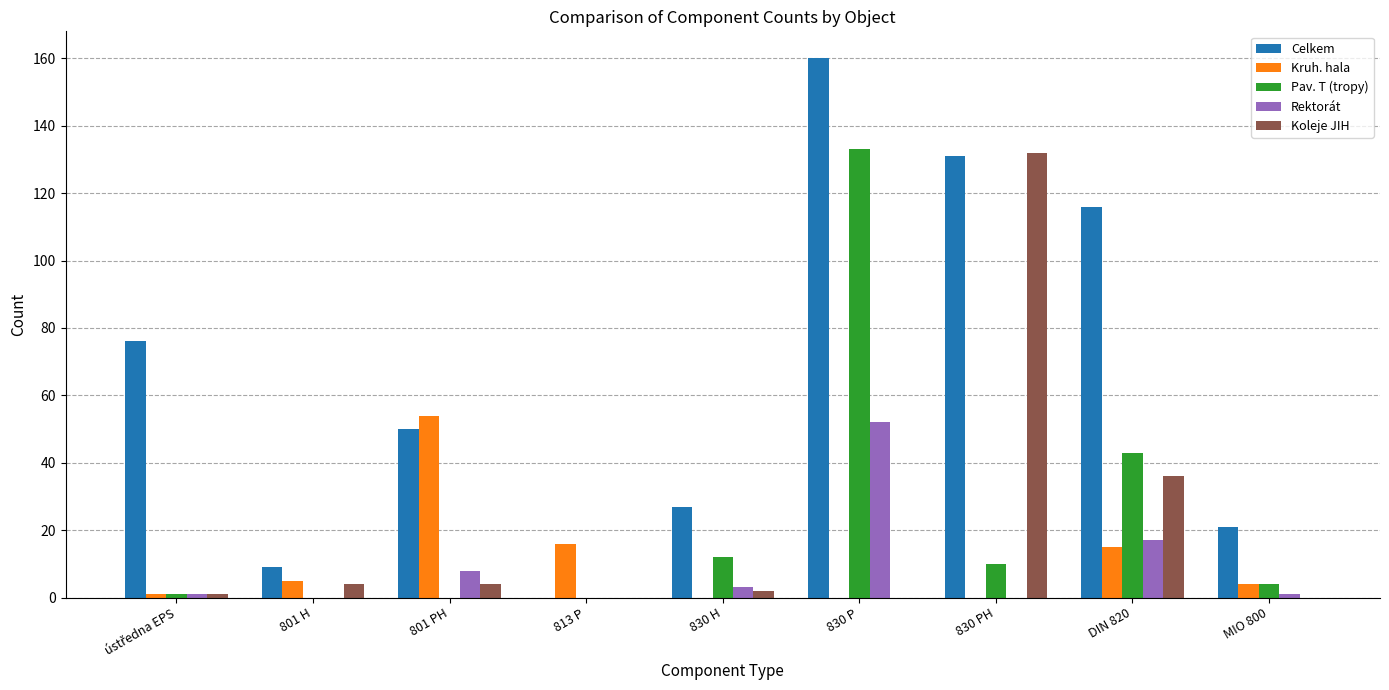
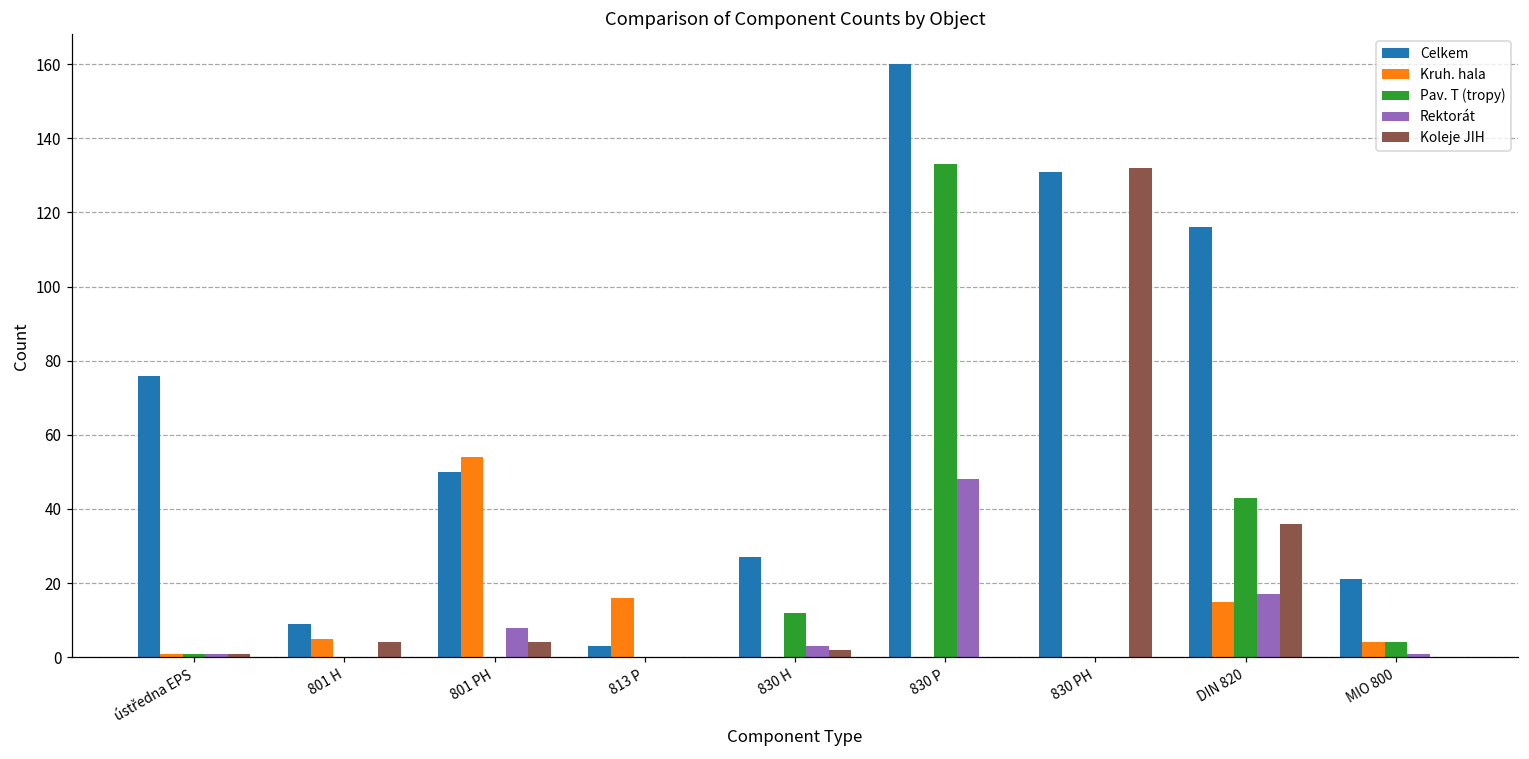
  {
    "Celkem": {
      "ústředna EPS": 76,
      "801 H": 9,
      "801 PH": 50,
-     "813 P": 0,
+     "813 P": 3,
      "830 H": 27,
      "830 P": 160,
      "830 PH": 131,
      "DIN 820": 116,
      "MIO 800": 21
    },
    "Kruh. hala": {
      "ústředna EPS": 1,
      "801 H": 5,
      "801 PH": 54,
      "813 P": 16,
      "830 H": 0,
      "830 P": 0,
      "830 PH": 0,
      "DIN 820": 15,
      "MIO 800": 4
    },
    "Pav. T (tropy)": {
      "ústředna EPS": 1,
      "801 H": 0,
      "801 PH": 0,
      "813 P": 0,
      "830 H": 12,
      "830 P": 133,
-     "830 PH": 10,
+     "830 PH": 0,
      "DIN 820": 43,
      "MIO 800": 4
    },
    "Rektorát": {
      "ústředna EPS": 1,
      "801 H": 0,
      "801 PH": 8,
      "813 P": 0,
      "830 H": 3,
-     "830 P": 52,
+     "830 P": 48,
      "830 PH": 0,
      "DIN 820": 17,
      "MIO 800": 1
    },
    "Koleje JIH": {
      "ústředna EPS": 1,
      "801 H": 4,
      "801 PH": 4,
      "813 P": 0,
      "830 H": 2,
      "830 P": 0,
      "830 PH": 132,
      "DIN 820": 36,
      "MIO 800": 0
    }
  }
